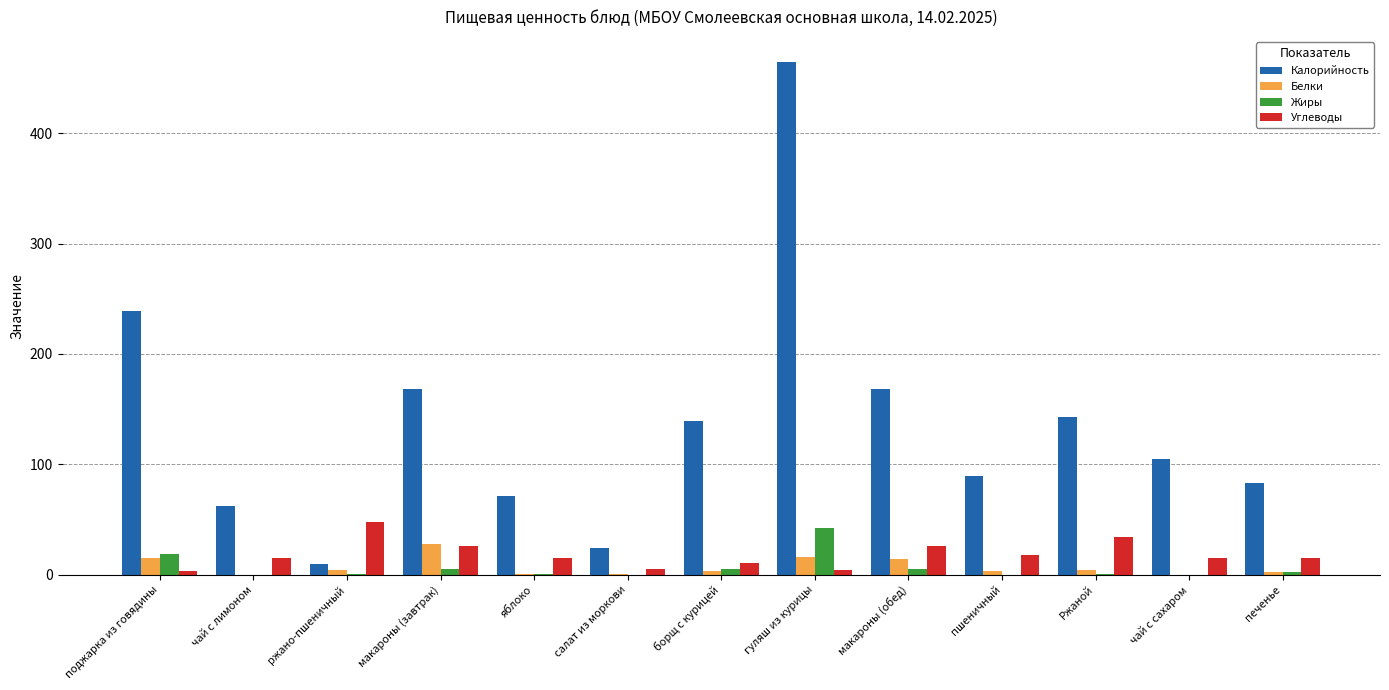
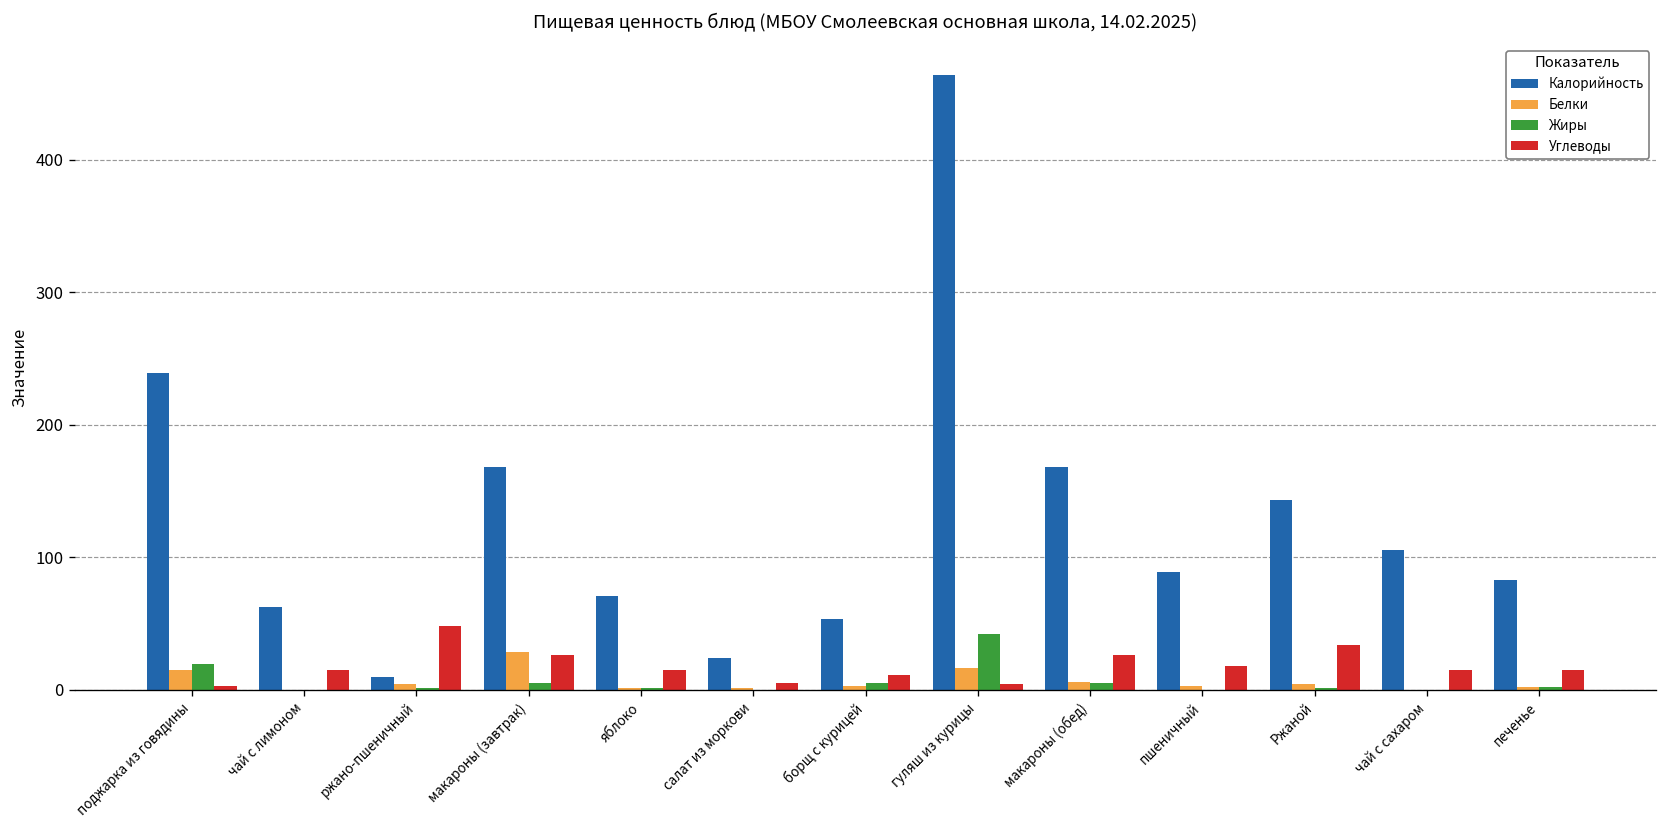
  {
    "Калорийность": {
      "поджарка из говядины": 239,
      "чай с лимоном": 62,
      "ржано-пшеничный": 9,
      "макароны (завтрак)": 168,
      "яблоко": 71,
      "салат из моркови": 24,
-     "борщ с курицей": 139,
+     "борщ с курицей": 53,
      "гуляш из курицы": 464,
      "макароны (обед)": 168,
      "пшеничный": 89,
      "Ржаной": 143,
      "чай с сахаром": 105,
      "печенье": 83
    },
    "Белки": {
      "поджарка из говядины": 15,
      "чай с лимоном": 0,
      "ржано-пшеничный": 4,
      "макароны (завтрак)": 28,
      "борщ с курицей": 3,
      "гуляш из курицы": 16,
-     "макароны (обед)": 14,
+     "макароны (обед)": 6,
      "пшеничный": 3,
      "Ржаной": 4,
      "чай с сахаром": 0
    },
    "Жиры": {
      "поджарка из говядины": 19,
      "чай с лимоном": 0,
      "макароны (завтрак)": 5,
      "салат из моркови": 0,
      "борщ с курицей": 5,
      "гуляш из курицы": 42,
      "макароны (обед)": 5,
      "пшеничный": 0,
      "чай с сахаром": 0
    },
    "Углеводы": {
      "поджарка из говядины": 3,
      "чай с лимоном": 15,
      "ржано-пшеничный": 48,
      "макароны (завтрак)": 26,
      "яблоко": 15,
      "салат из моркови": 5,
      "борщ с курицей": 11,
      "гуляш из курицы": 4,
      "макароны (обед)": 26,
      "пшеничный": 18,
      "Ржаной": 34,
      "чай с сахаром": 15,
      "печенье": 15
    }
  }
